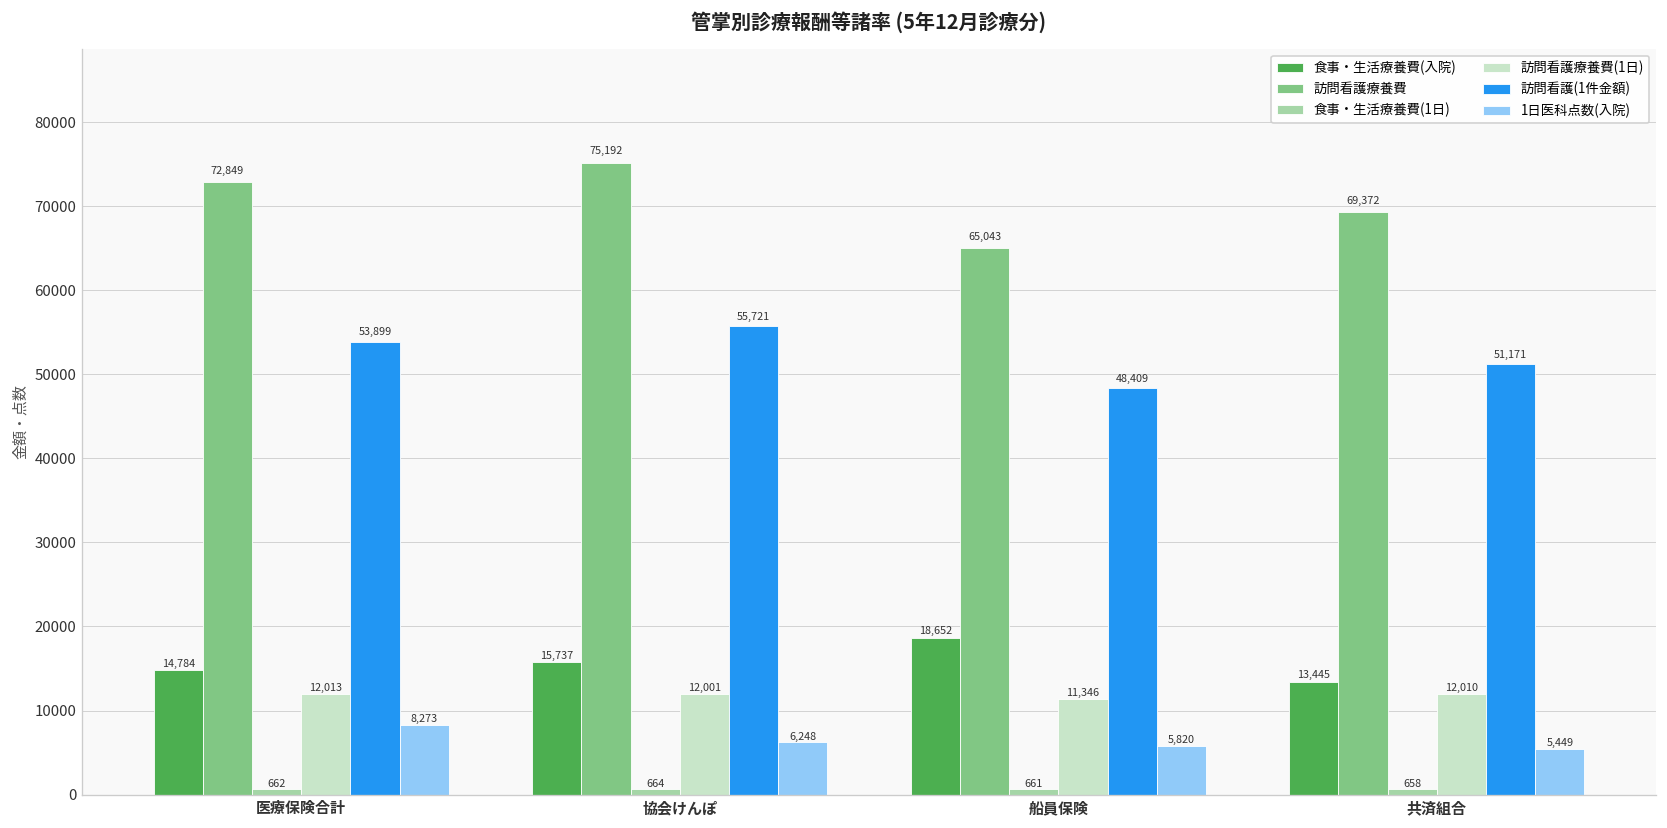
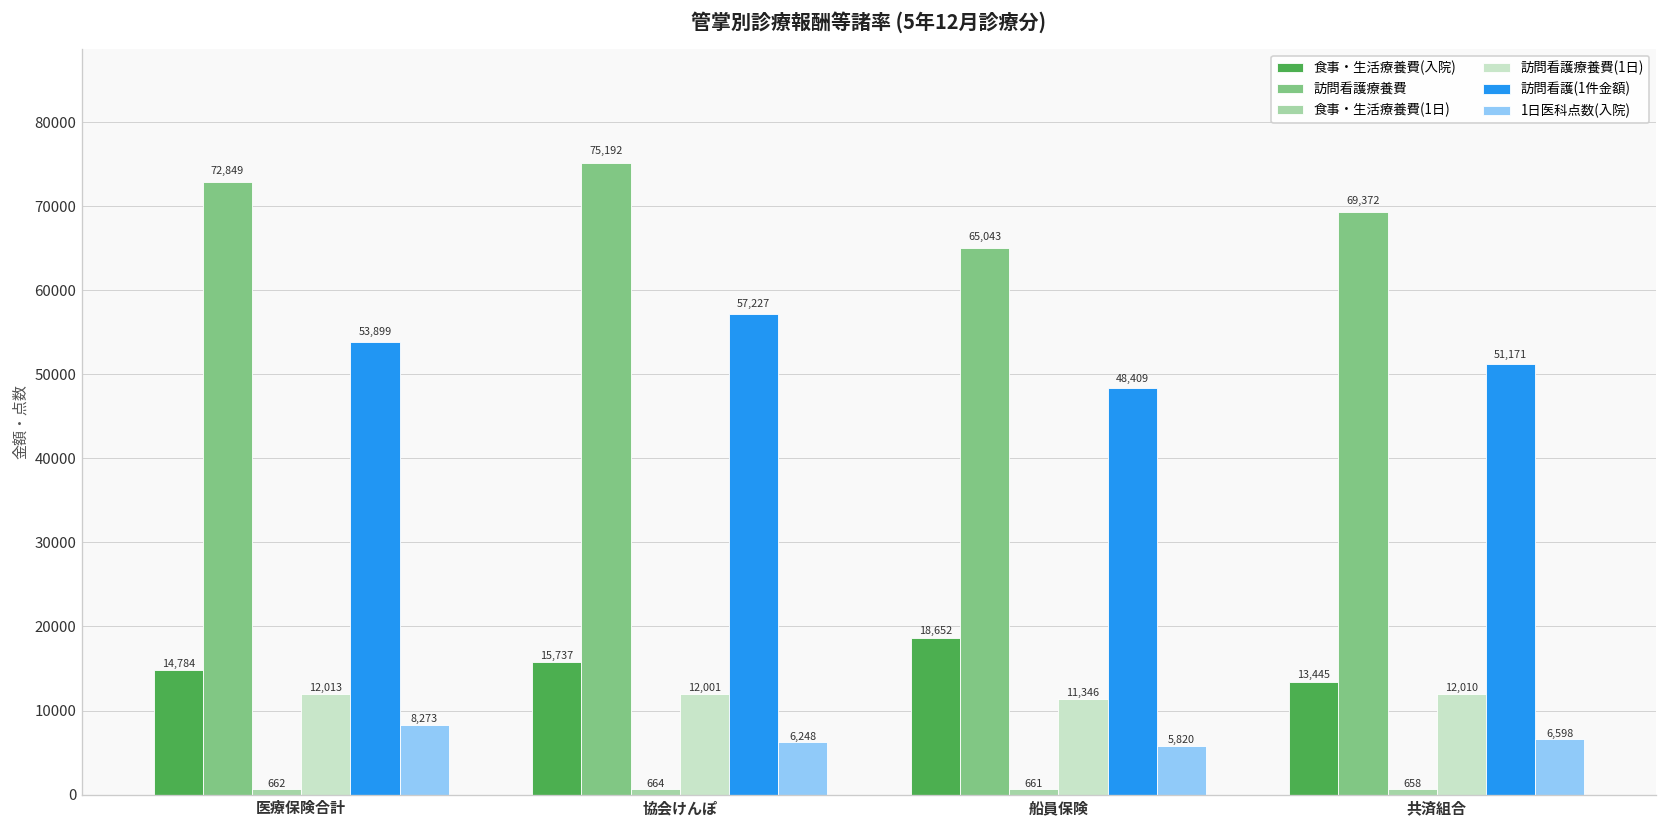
  {
    "食事・生活療養費(入院)": {
      "医療保険合計": "14,784",
      "協会けんぽ": "15,737",
      "船員保険": "18,652",
      "共済組合": "13,445"
    },
    "訪問看護(1件金額)": {
      "医療保険合計": "53,899",
-     "協会けんぽ": "55,721",
+     "協会けんぽ": "57,227",
      "船員保険": "48,409",
      "共済組合": "51,171"
    },
    "1日医科点数(入院)": {
      "医療保険合計": "8,273",
      "協会けんぽ": "6,248",
      "船員保険": "5,820",
-     "共済組合": "5,449"
+     "共済組合": "6,598"
    }
  }
